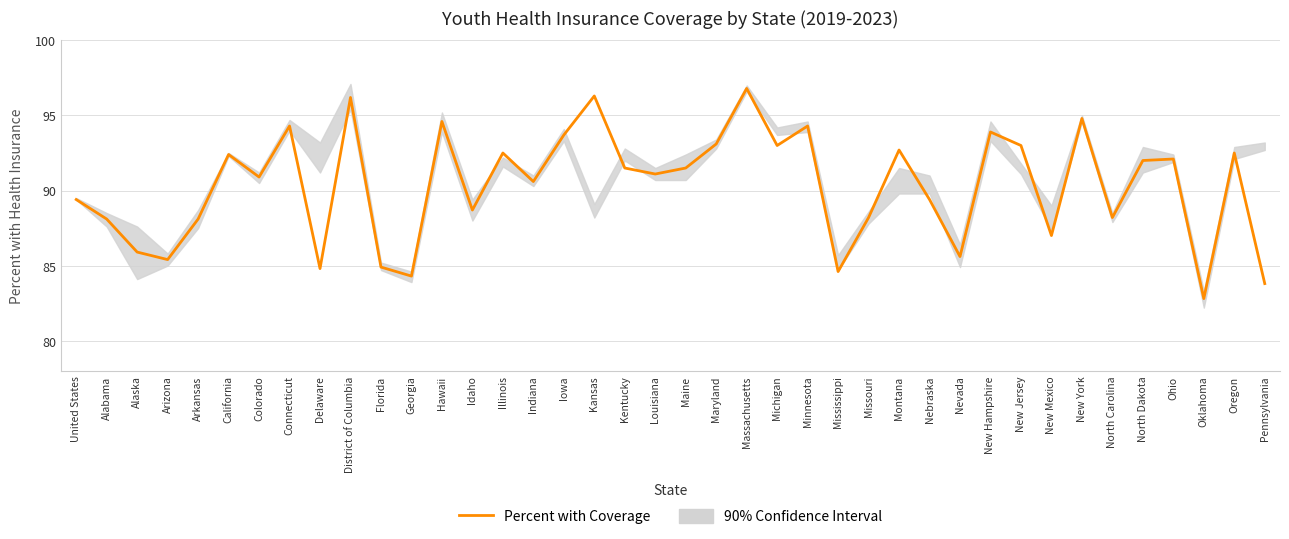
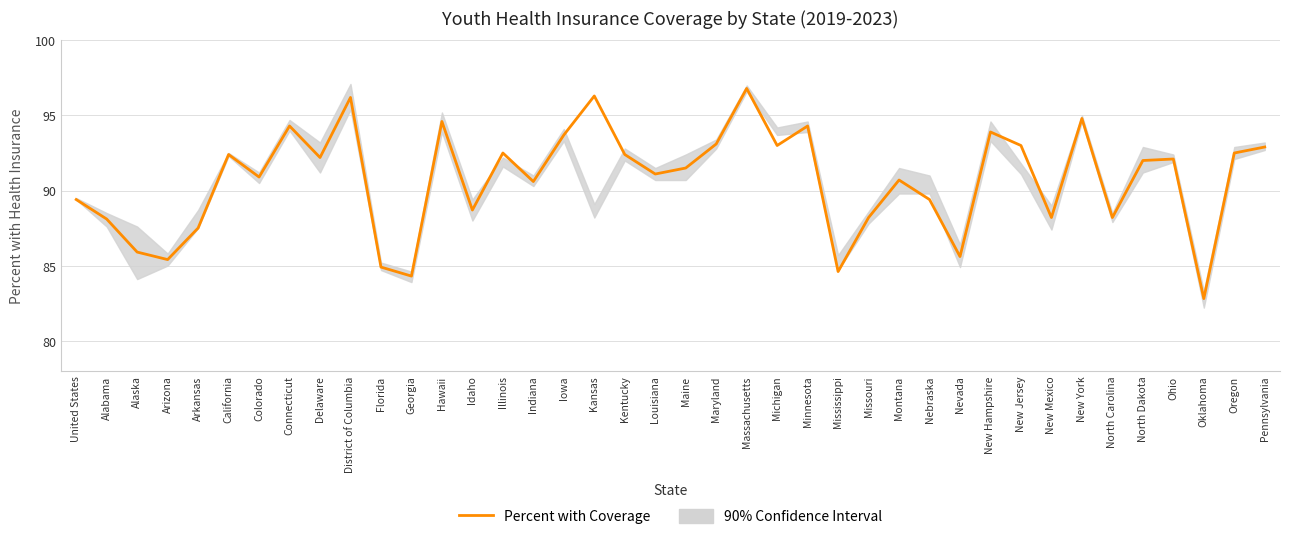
  {
    "Percent with Coverage": {
      "Alabama": 88.1,
      "Alaska": 85.9,
      "Arizona": 85.4,
-     "Arkansas": 88.1,
+     "Arkansas": 87.5,
      "Colorado": 90.9,
      "Connecticut": 94.3,
-     "Delaware": 84.8,
+     "Delaware": 92.2,
      "District of Columbia": 96.2,
      "Florida": 84.9,
      "Georgia": 84.3,
      "Hawaii": 94.6,
      "Idaho": 88.7,
      "Illinois": 92.5,
      "Indiana": 90.6,
      "Iowa": 93.7,
      "Kansas": 96.3,
-     "Kentucky": 91.5,
+     "Kentucky": 92.4,
      "Louisiana": 91.1,
      "Maine": 91.5,
      "Maryland": 93.1,
      "Massachusetts": 96.8,
      "Michigan": 93.0,
      "Minnesota": 94.3,
      "Mississippi": 84.6,
      "Missouri": 88.2,
-     "Montana": 92.7,
+     "Montana": 90.7,
      "Nebraska": 89.4,
      "Nevada": 85.6,
      "New Hampshire": 93.9,
      "New Jersey": 93.0,
-     "New Mexico": 87.0,
+     "New Mexico": 88.2,
      "New York": 94.8,
      "North Carolina": 88.2,
      "North Dakota": 92.0,
      "Ohio": 92.1,
      "Oklahoma": 82.8,
      "Oregon": 92.5,
-     "Pennsylvania": 83.8
+     "Pennsylvania": 92.9
    }
  }
